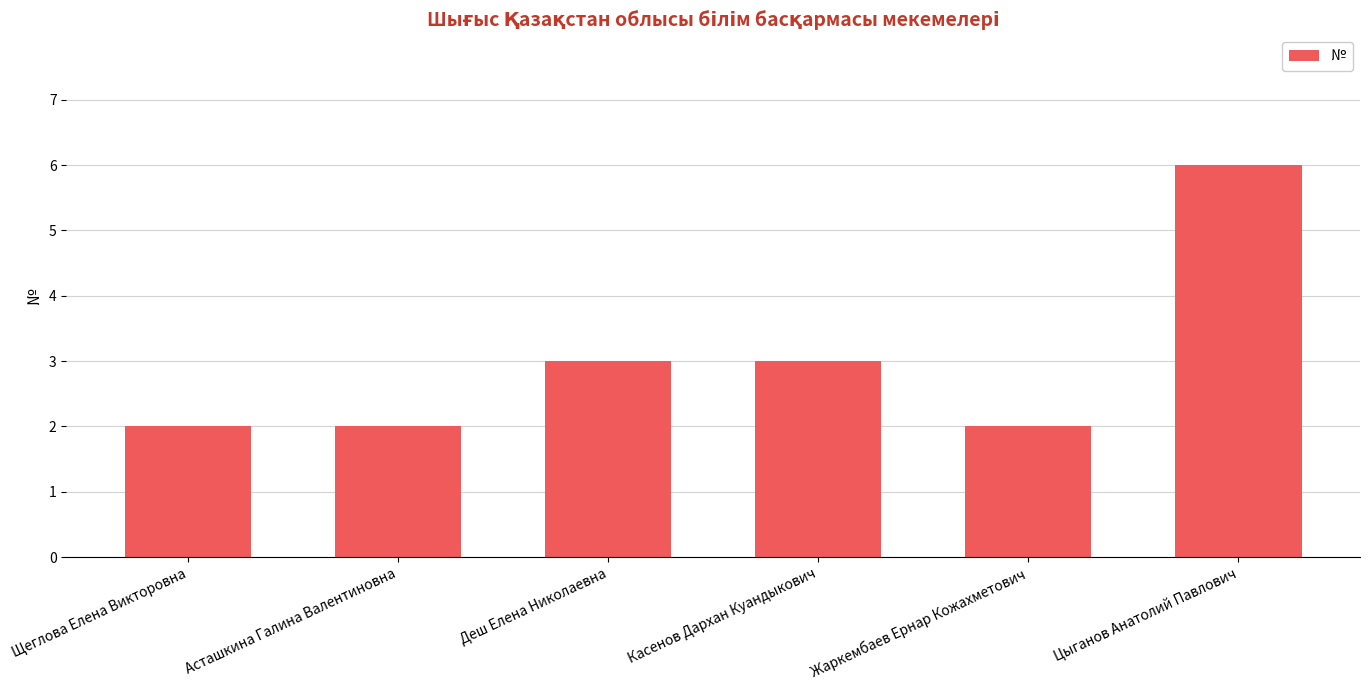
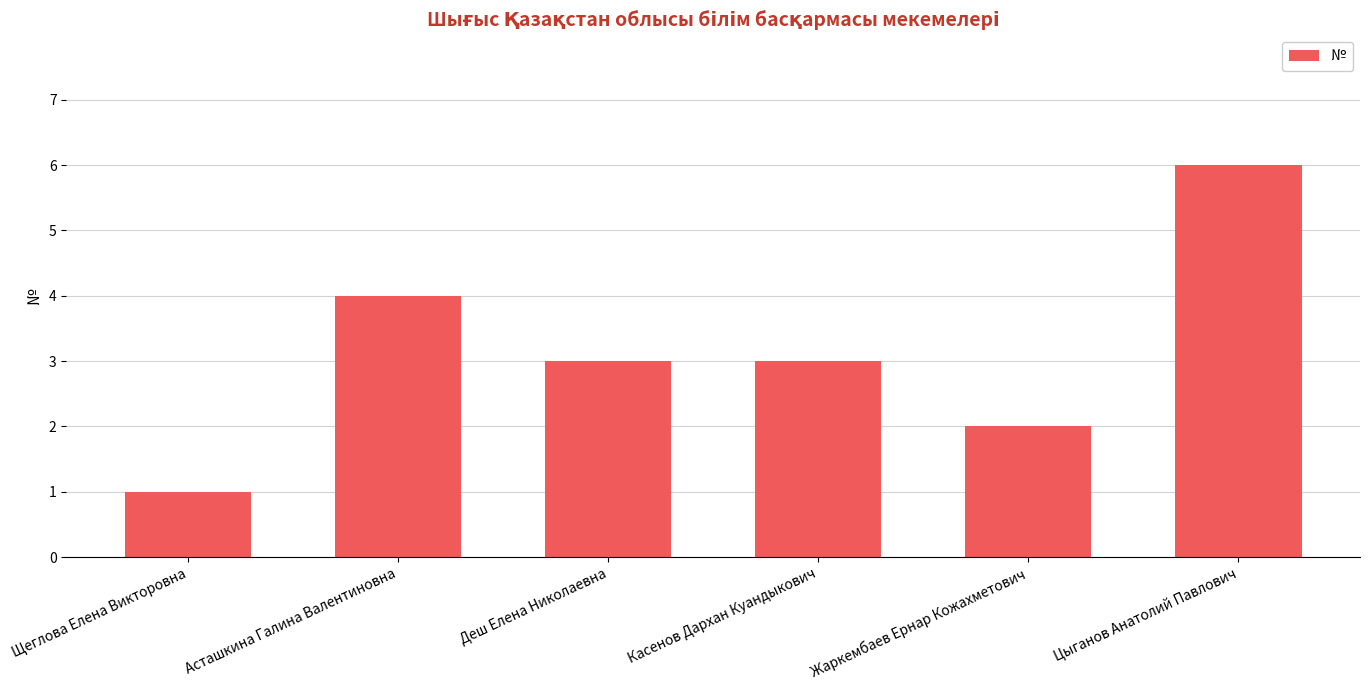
  {
-   "Щеглова Елена Викторовна": 2,
-   "Асташкина Галина Валентиновна": 2,
+   "Щеглова Елена Викторовна": 1,
+   "Асташкина Галина Валентиновна": 4,
    "Деш Елена Николаевна": 3,
    "Касенов Дархан Куандыкович": 3,
    "Жаркембаев Ернар Кожахметович": 2,
    "Цыганов Анатолий Павлович": 6
  }
